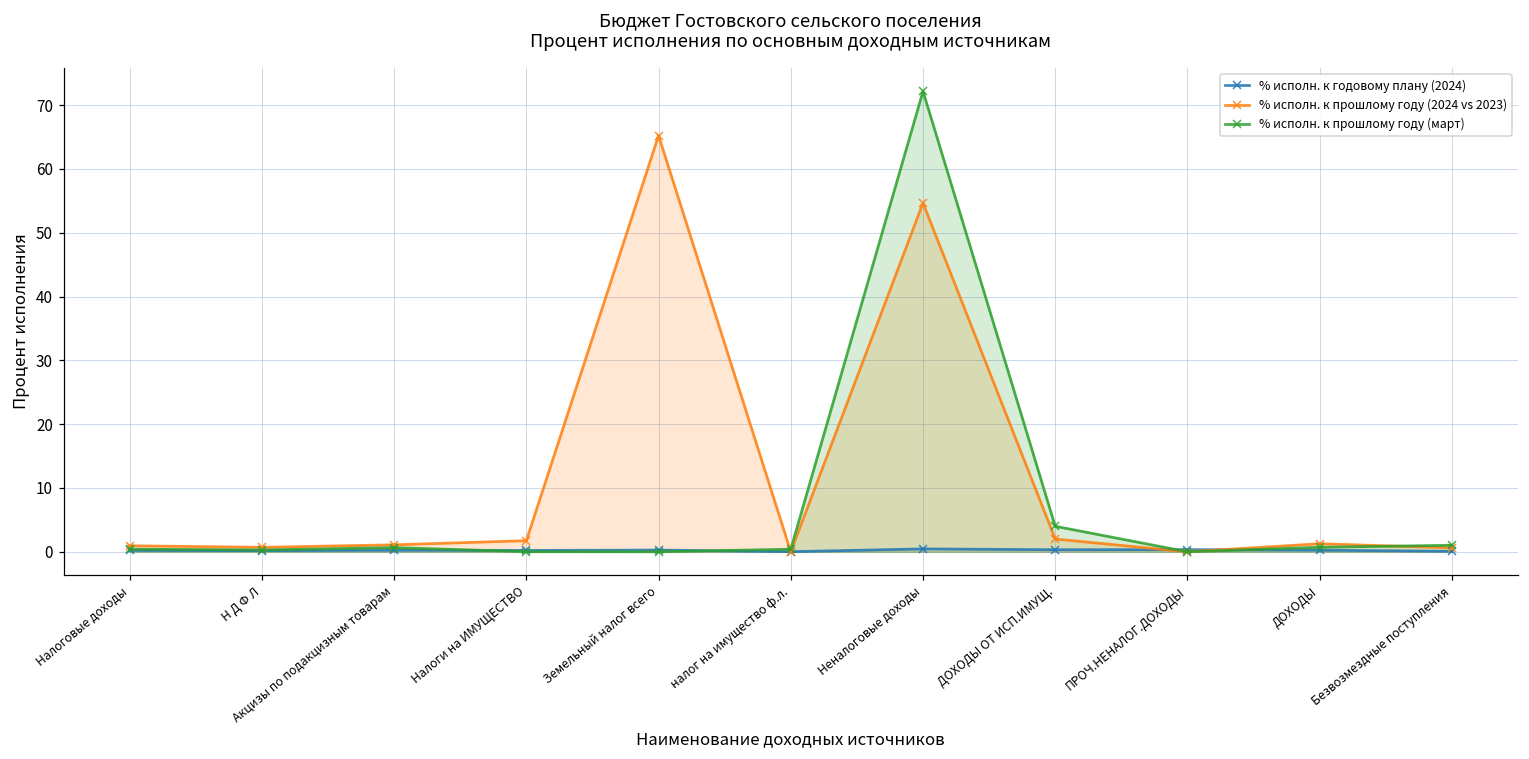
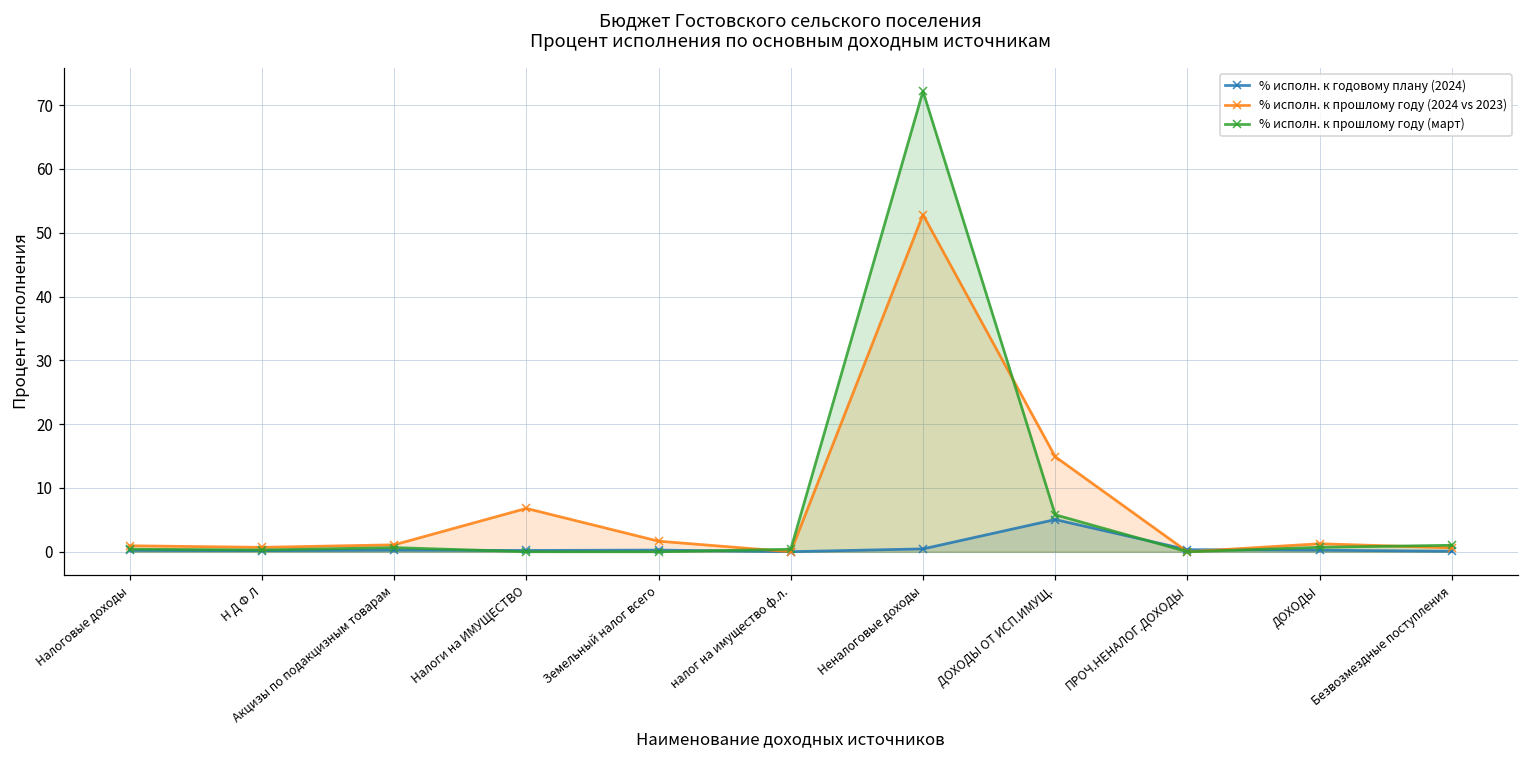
  {
    "% исполн. к годовому плану (2024)": {
      "Неналоговые доходы": 0,
-     "ДОХОДЫ ОТ ИСП.ИМУЩ.": 0,
+     "ДОХОДЫ ОТ ИСП.ИМУЩ.": 5,
      "ДОХОДЫ": 0,
      "Безвозмездные поступления": 0
    },
    "% исполн. к прошлому году (2024 vs 2023)": {
      "Налоговые доходы": 1,
-     "Налоги на ИМУЩЕСТВО": 2,
-     "Земельный налог всего": 65,
-     "Неналоговые доходы": 55,
-     "ДОХОДЫ ОТ ИСП.ИМУЩ.": 2,
+     "Налоги на ИМУЩЕСТВО": 7,
+     "Земельный налог всего": 2,
+     "Неналоговые доходы": 53,
+     "ДОХОДЫ ОТ ИСП.ИМУЩ.": 15,
      "ДОХОДЫ": 1
    },
    "% исполн. к прошлому году (март)": {
      "Неналоговые доходы": 72,
-     "ДОХОДЫ ОТ ИСП.ИМУЩ.": 4,
+     "ДОХОДЫ ОТ ИСП.ИМУЩ.": 6,
      "ДОХОДЫ": 1
    }
  }
